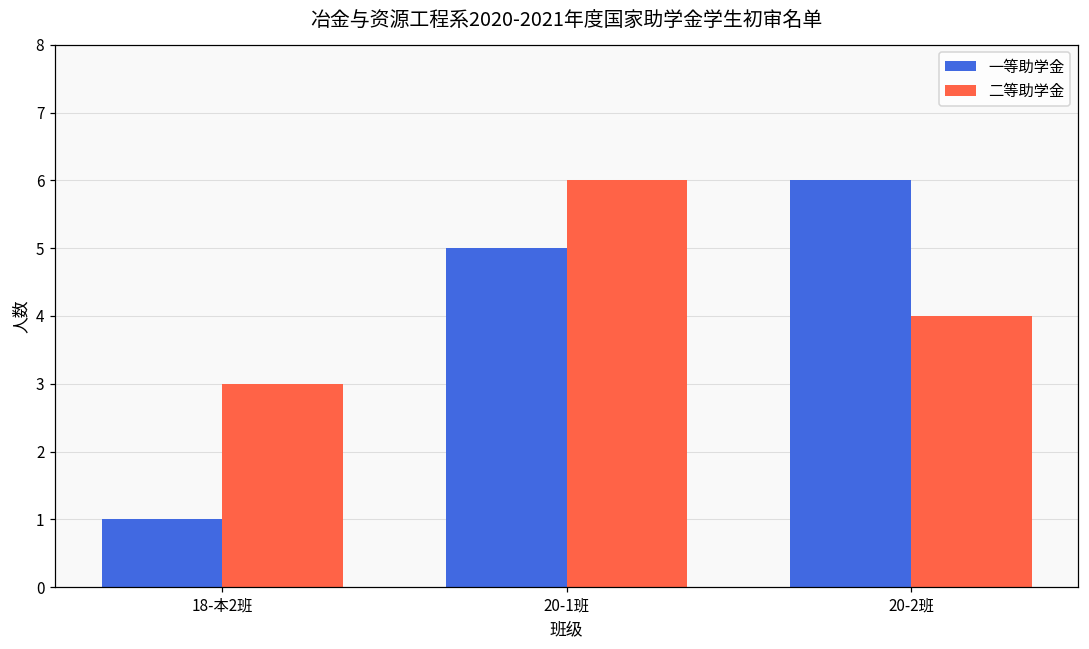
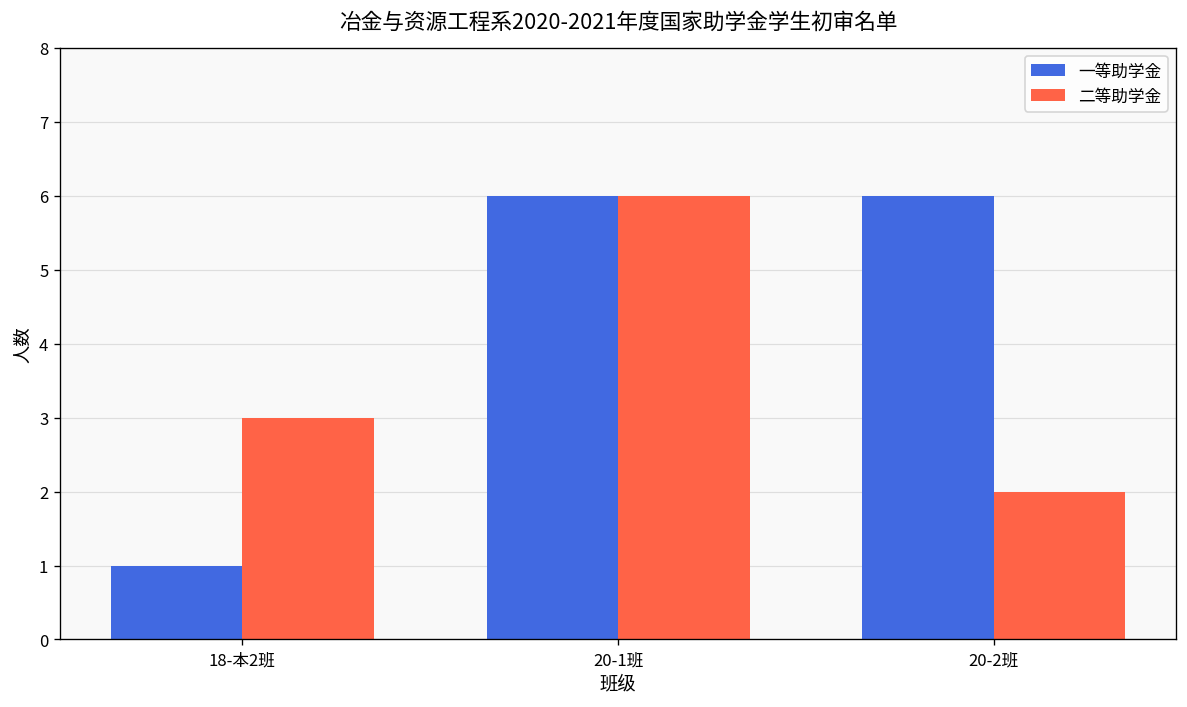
  {
    "一等助学金": {
      "18-本2班": 1,
-     "20-1班": 5,
+     "20-1班": 6,
      "20-2班": 6
    },
    "二等助学金": {
      "18-本2班": 3,
      "20-1班": 6,
-     "20-2班": 4
+     "20-2班": 2
    }
  }
